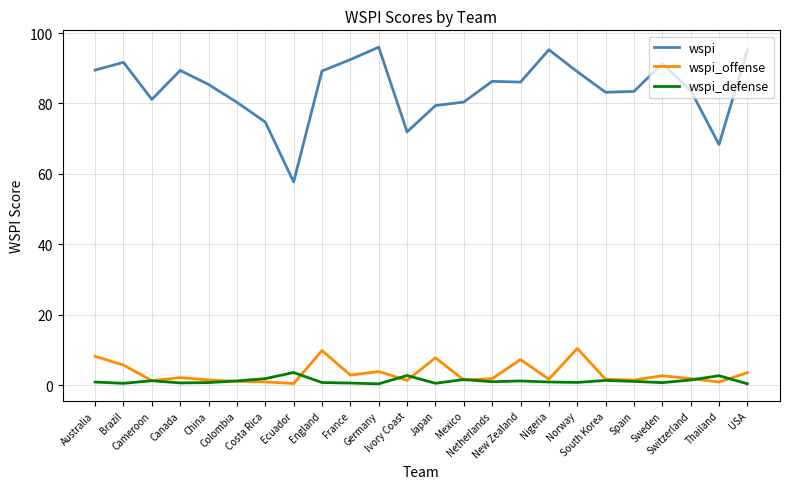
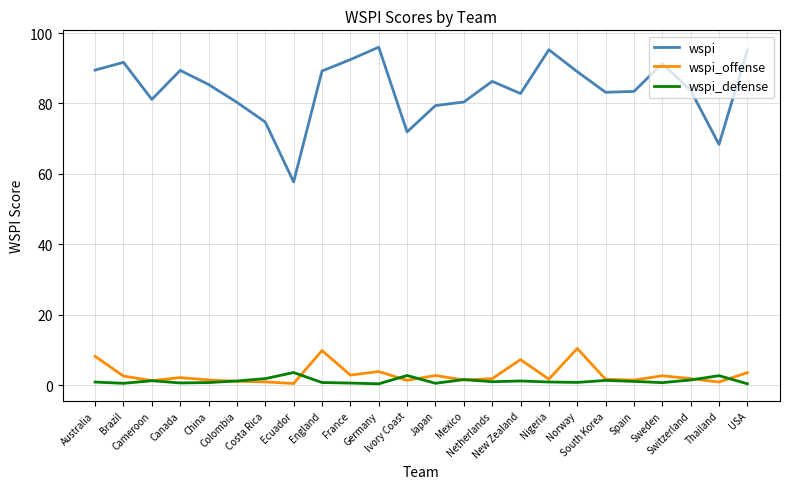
  {
    "wspi": {
      "Australia": 89,
      "Brazil": 92,
      "Cameroon": 81,
      "Canada": 89,
      "China": 85,
      "Colombia": 80,
      "Costa Rica": 75,
      "Ecuador": 58,
      "England": 89,
      "France": 92,
      "Germany": 96,
      "Ivory Coast": 72,
      "Japan": 79,
      "Mexico": 80,
      "Netherlands": 86,
-     "New Zealand": 86,
+     "New Zealand": 83,
      "Nigeria": 95,
      "Norway": 89,
      "South Korea": 83,
      "Spain": 83,
      "Thailand": 68
    },
    "wspi_offense": {
      "Australia": 8,
-     "Brazil": 6,
+     "Brazil": 3,
      "Canada": 2,
      "China": 1,
      "Costa Rica": 1,
      "Ecuador": 0,
      "England": 10,
      "France": 3,
      "Germany": 4,
      "Ivory Coast": 1,
-     "Japan": 8,
+     "Japan": 3,
      "Netherlands": 2,
      "New Zealand": 7,
      "Nigeria": 2,
      "Norway": 10,
      "Sweden": 3,
      "Thailand": 1,
      "USA": 4
    },
    "wspi_defense": {
      "Australia": 1,
      "Brazil": 1,
      "Canada": 1,
      "China": 1,
      "Costa Rica": 2,
      "Ecuador": 4,
      "England": 1,
      "France": 1,
      "Germany": 0,
      "Ivory Coast": 3,
      "Japan": 1,
      "Netherlands": 1,
      "New Zealand": 1,
      "Nigeria": 1,
      "Norway": 1,
      "Sweden": 1,
      "Thailand": 3,
      "USA": 0
    }
  }
